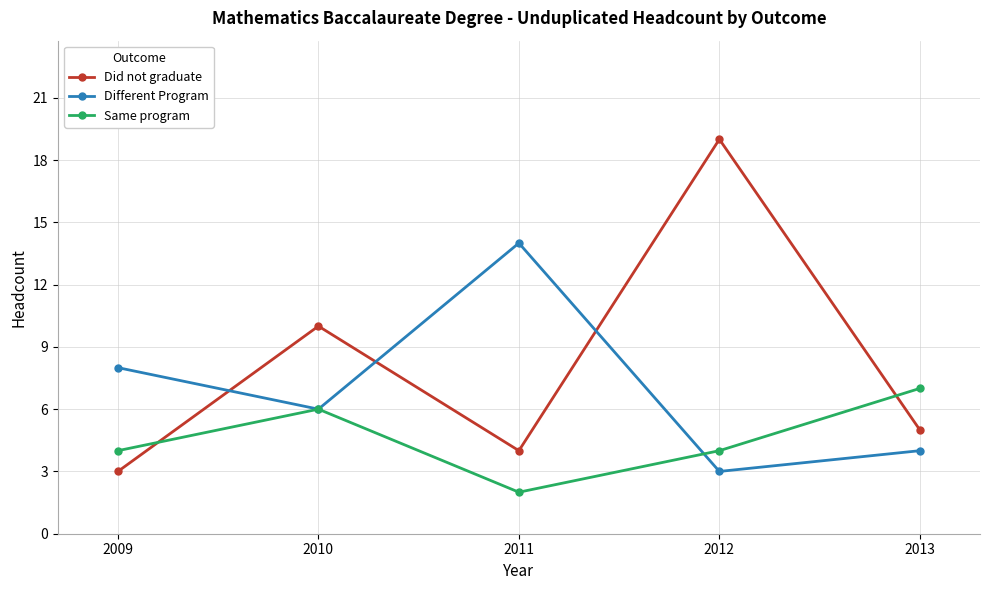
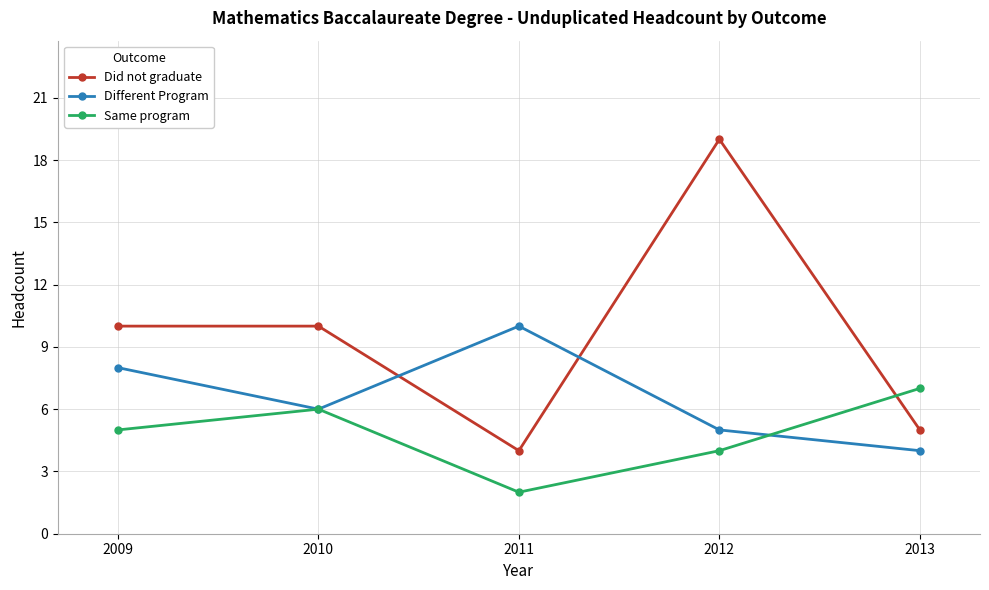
  {
    "Did not graduate": {
-     "2009": 3,
+     "2009": 10,
      "2010": 10,
      "2011": 4,
      "2012": 19,
      "2013": 5
    },
    "Different Program": {
      "2009": 8,
-     "2011": 14,
-     "2012": 3,
+     "2011": 10,
+     "2012": 5,
      "2013": 4
    },
    "Same program": {
-     "2009": 4,
+     "2009": 5,
      "2011": 2,
      "2012": 4,
      "2013": 7
    }
  }
